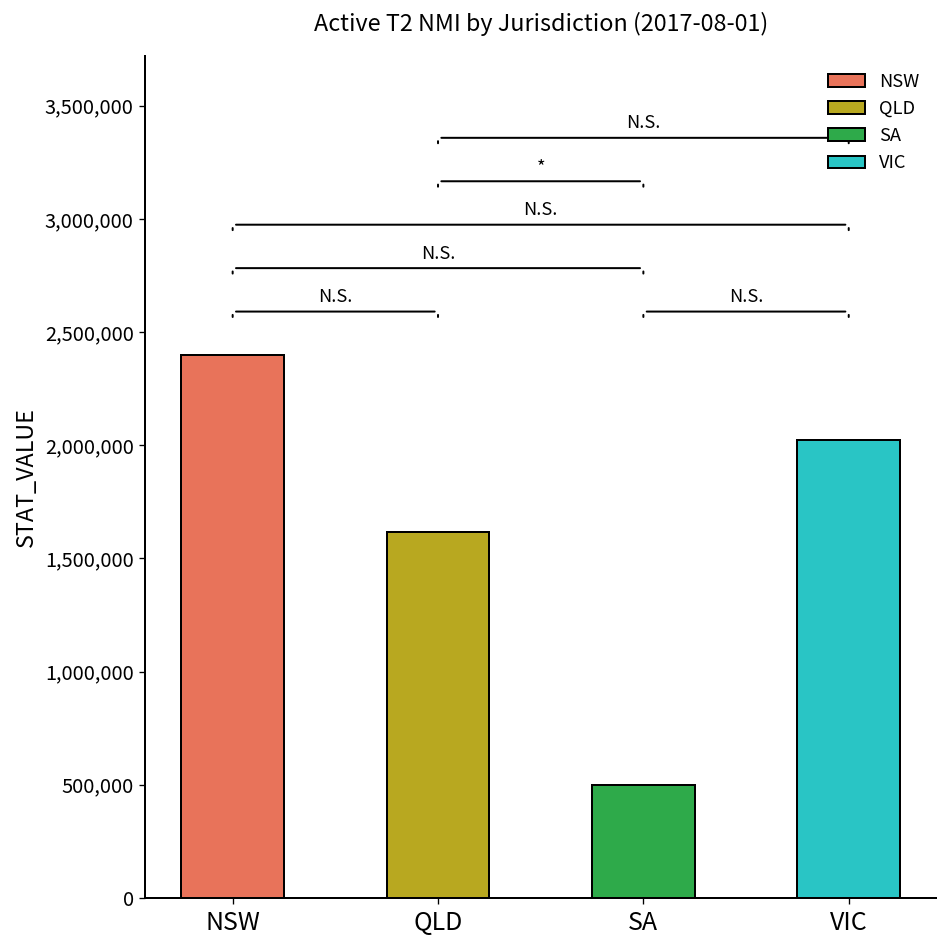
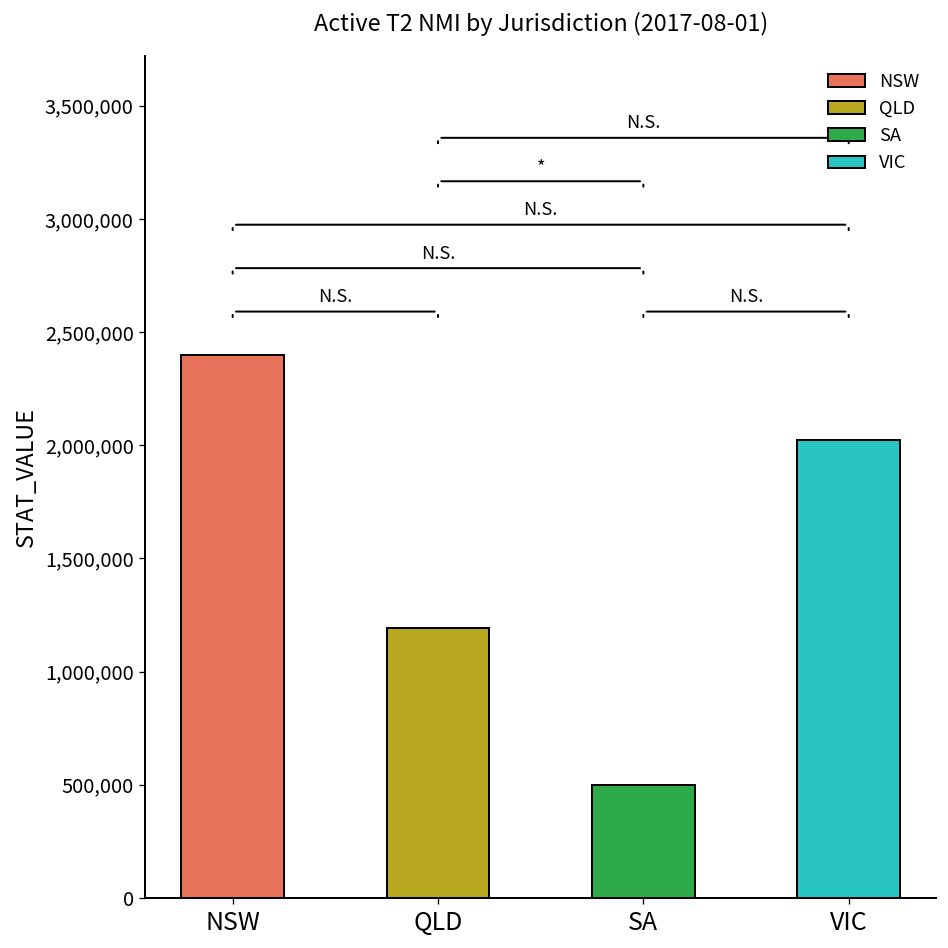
  {
    "NSW": "2,400,000",
-   "QLD": "1,620,000",
+   "QLD": "1,190,000",
    "SA": "500,000",
    "VIC": "2,020,000"
  }
